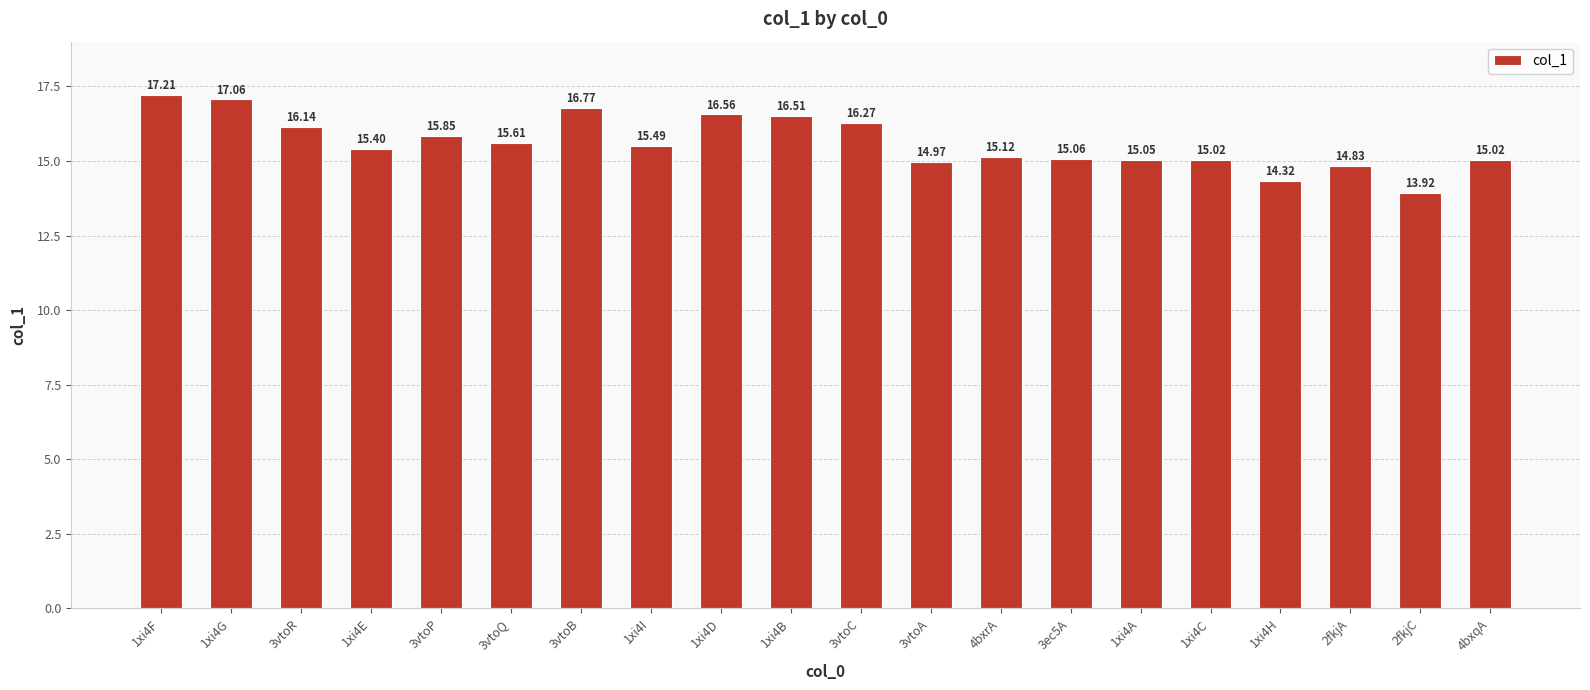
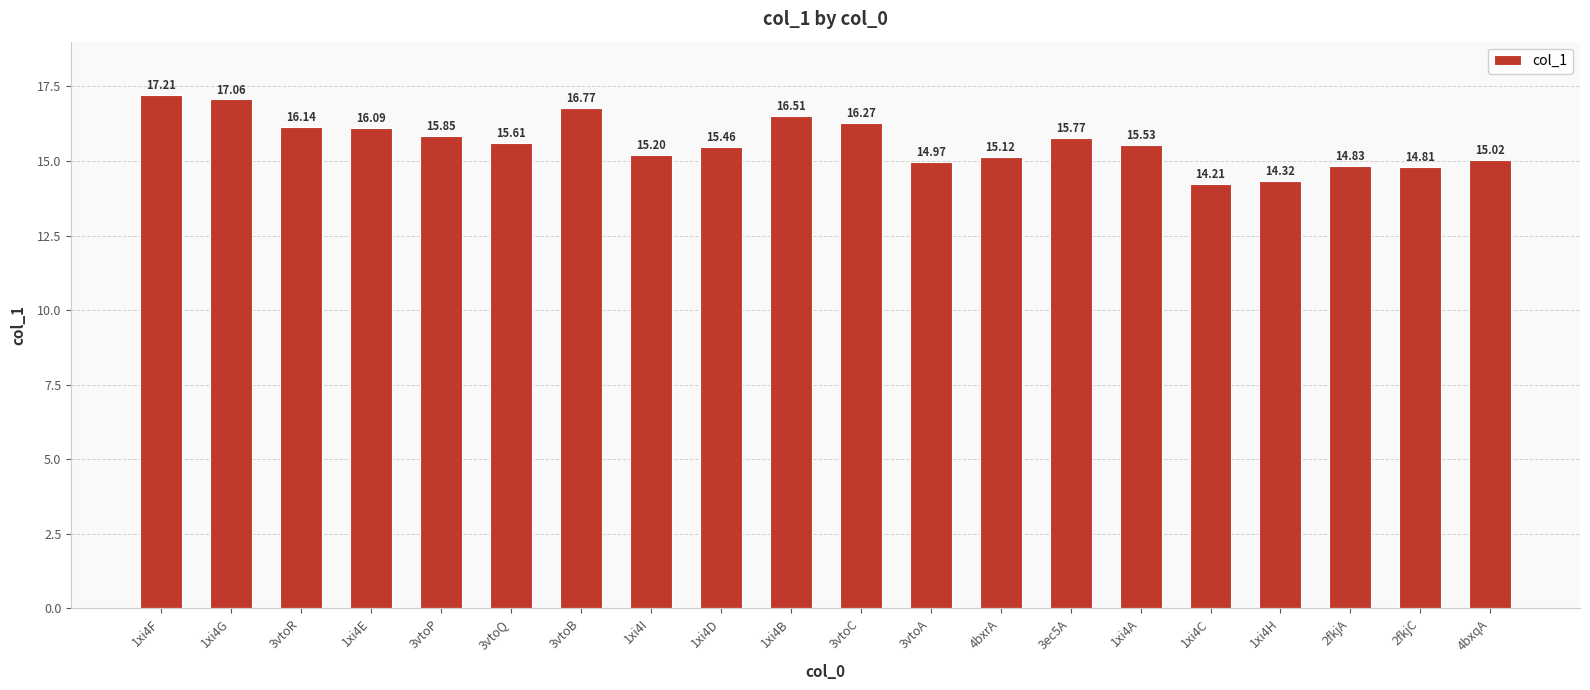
  {
    "1xi4F": 17.21,
    "1xi4G": 17.06,
    "3vtoR": 16.14,
-   "1xi4E": 15.40,
+   "1xi4E": 16.09,
    "3vtoP": 15.85,
    "3vtoQ": 15.61,
    "3vtoB": 16.77,
-   "1xi4I": 15.49,
-   "1xi4D": 16.56,
+   "1xi4I": 15.20,
+   "1xi4D": 15.46,
    "1xi4B": 16.51,
    "3vtoC": 16.27,
    "3vtoA": 14.97,
    "4bxrA": 15.12,
-   "3ec5A": 15.06,
-   "1xi4A": 15.05,
-   "1xi4C": 15.02,
+   "3ec5A": 15.77,
+   "1xi4A": 15.53,
+   "1xi4C": 14.21,
    "1xi4H": 14.32,
    "2fkjA": 14.83,
-   "2fkjC": 13.92,
+   "2fkjC": 14.81,
    "4bxqA": 15.02
  }
